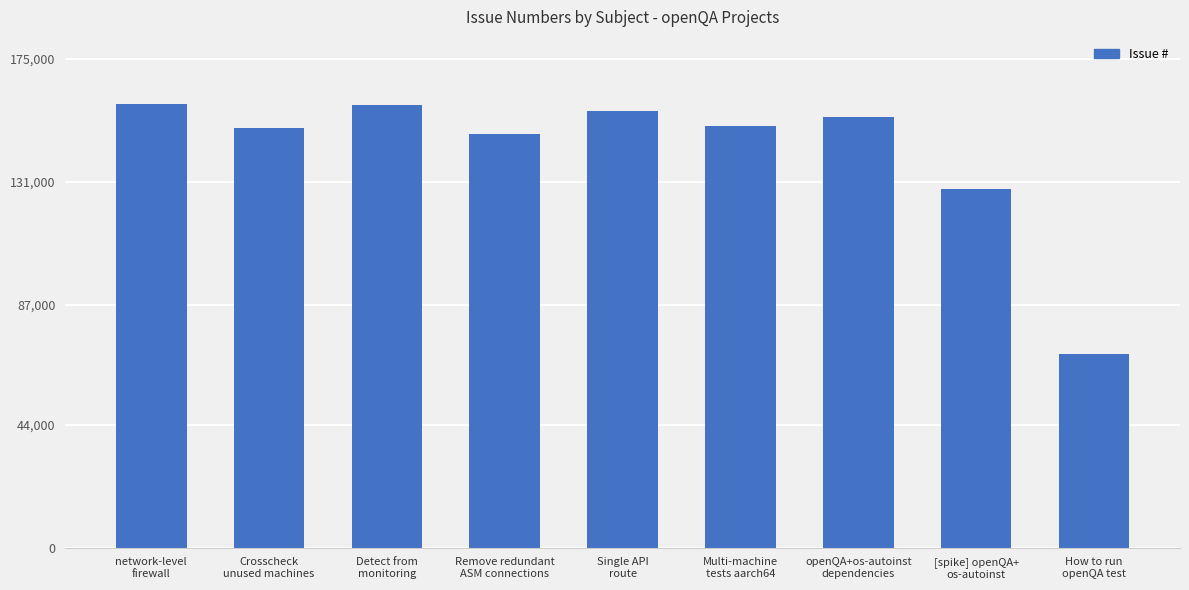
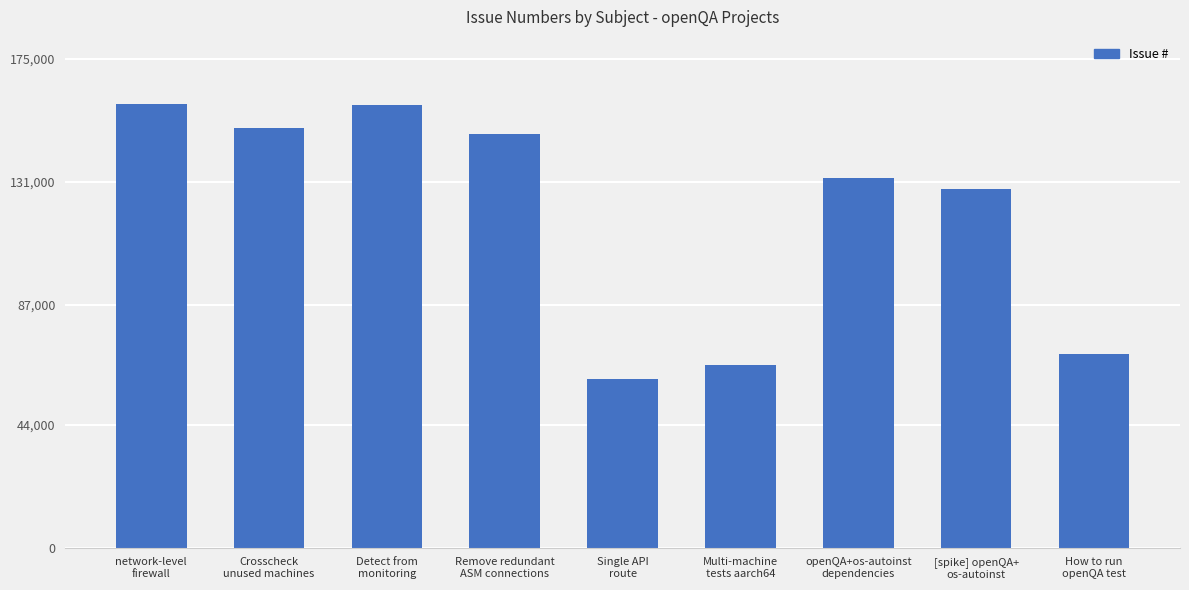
  {
    "network-level firewall": "159,000",
    "Crosscheck unused machines": "150,000",
    "Detect from monitoring": "158,000",
    "Remove redundant ASM connections": "148,000",
-   "Single API route": "157,000",
-   "Multi-machine tests aarch64": "151,000",
-   "openQA+os-autoinst dependencies": "154,000",
+   "Single API route": "61,000",
+   "Multi-machine tests aarch64": "65,000",
+   "openQA+os-autoinst dependencies": "132,000",
    "[spike] openQA+ os-autoinst": "128,000",
    "How to run openQA test": "69,000"
  }
